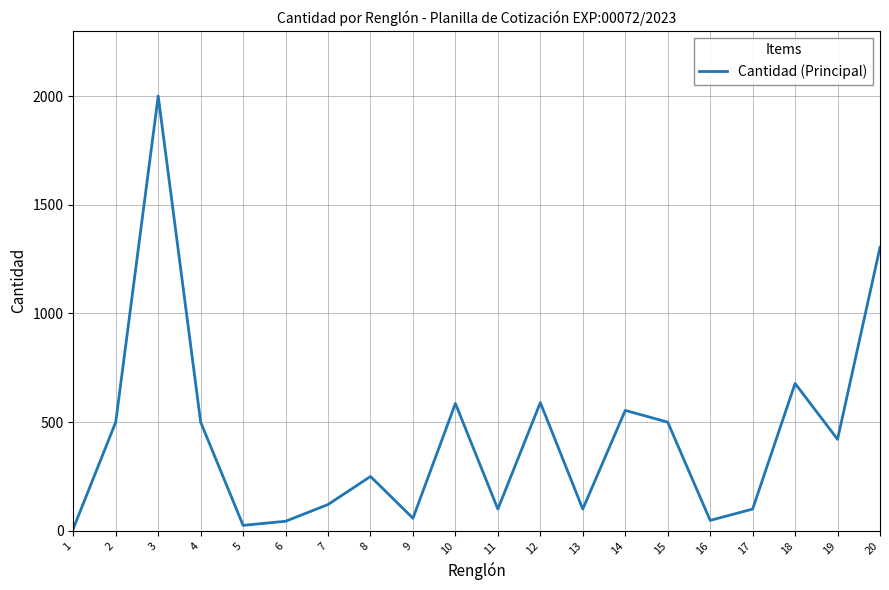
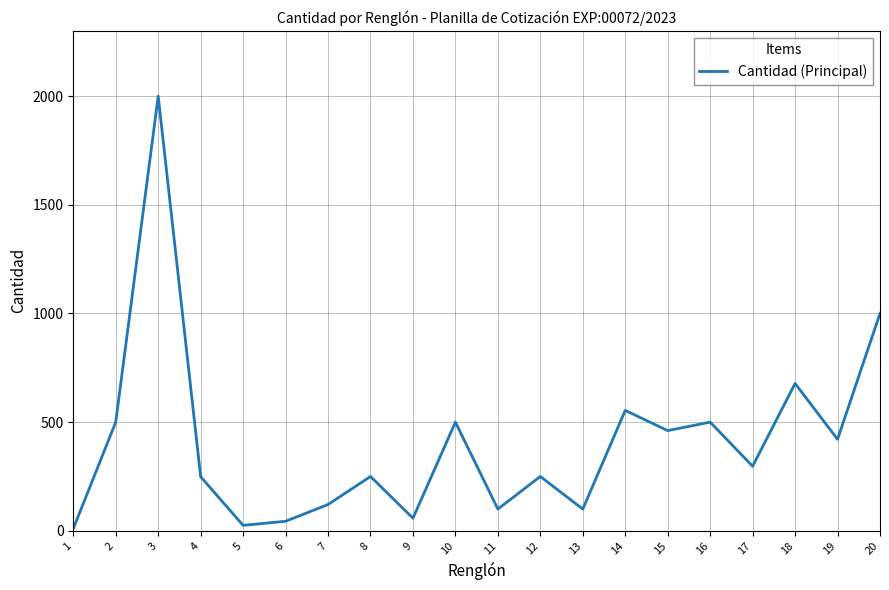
  {
    "1": 10,
    "2": 500,
    "3": 2000,
-   "4": 500,
+   "4": 250,
    "5": 30,
    "6": 40,
    "7": 120,
    "8": 250,
    "9": 60,
-   "10": 590,
+   "10": 500,
    "11": 100,
-   "12": 590,
+   "12": 250,
    "13": 100,
    "14": 550,
-   "15": 500,
-   "16": 50,
-   "17": 100,
+   "15": 460,
+   "16": 500,
+   "17": 300,
    "18": 680,
    "19": 420,
-   "20": 1300
+   "20": 1000
  }
